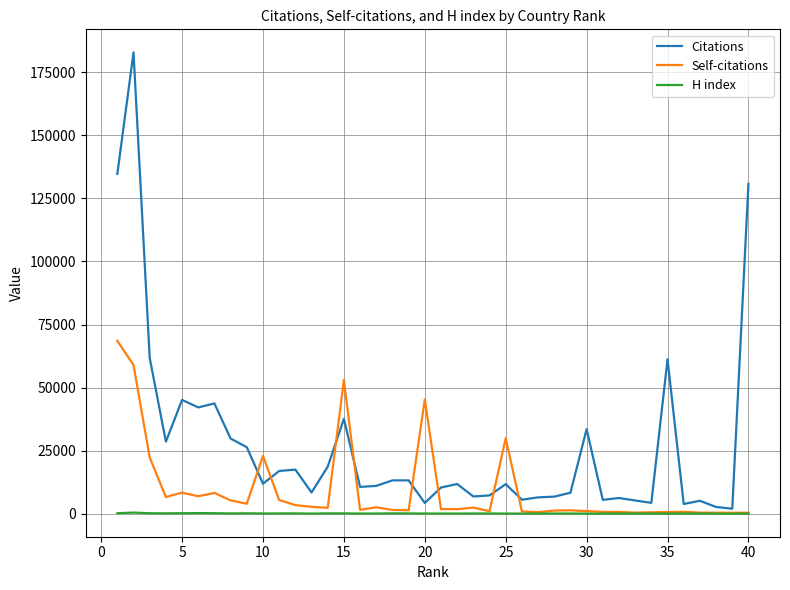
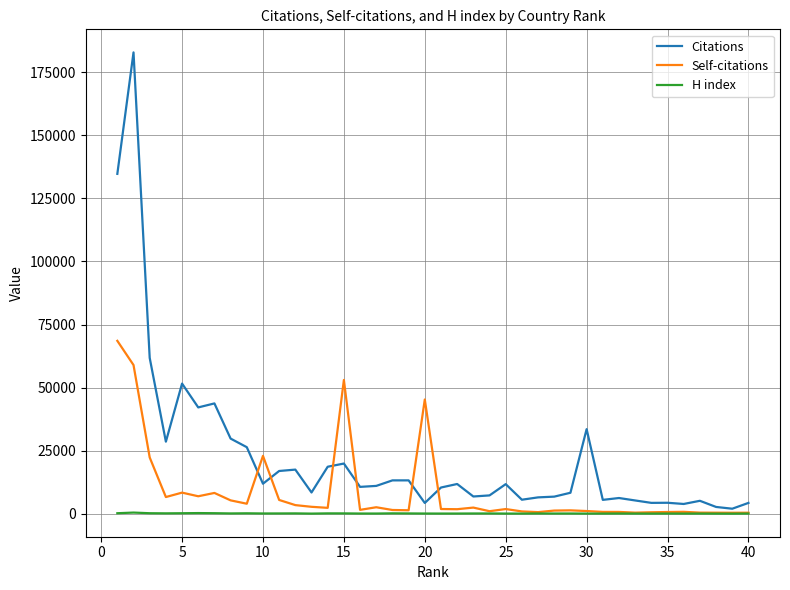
  {
    "Citations": {
-     "5": 45000,
+     "5": 52000,
      "10": 12000,
-     "15": 38000,
+     "15": 20000,
      "20": 4000,
      "25": 12000,
      "30": 34000,
-     "35": 61000,
-     "40": 131000
+     "35": 4000,
+     "40": 4000
    },
    "Self-citations": {
      "5": 8000,
      "10": 23000,
      "15": 53000,
      "20": 45000,
-     "25": 30000,
+     "25": 2000,
      "30": 1000
    },
    "H index": {
      "5": 0,
      "10": 0,
      "15": 0,
      "20": 0,
      "25": 0,
      "30": 0
    }
  }
